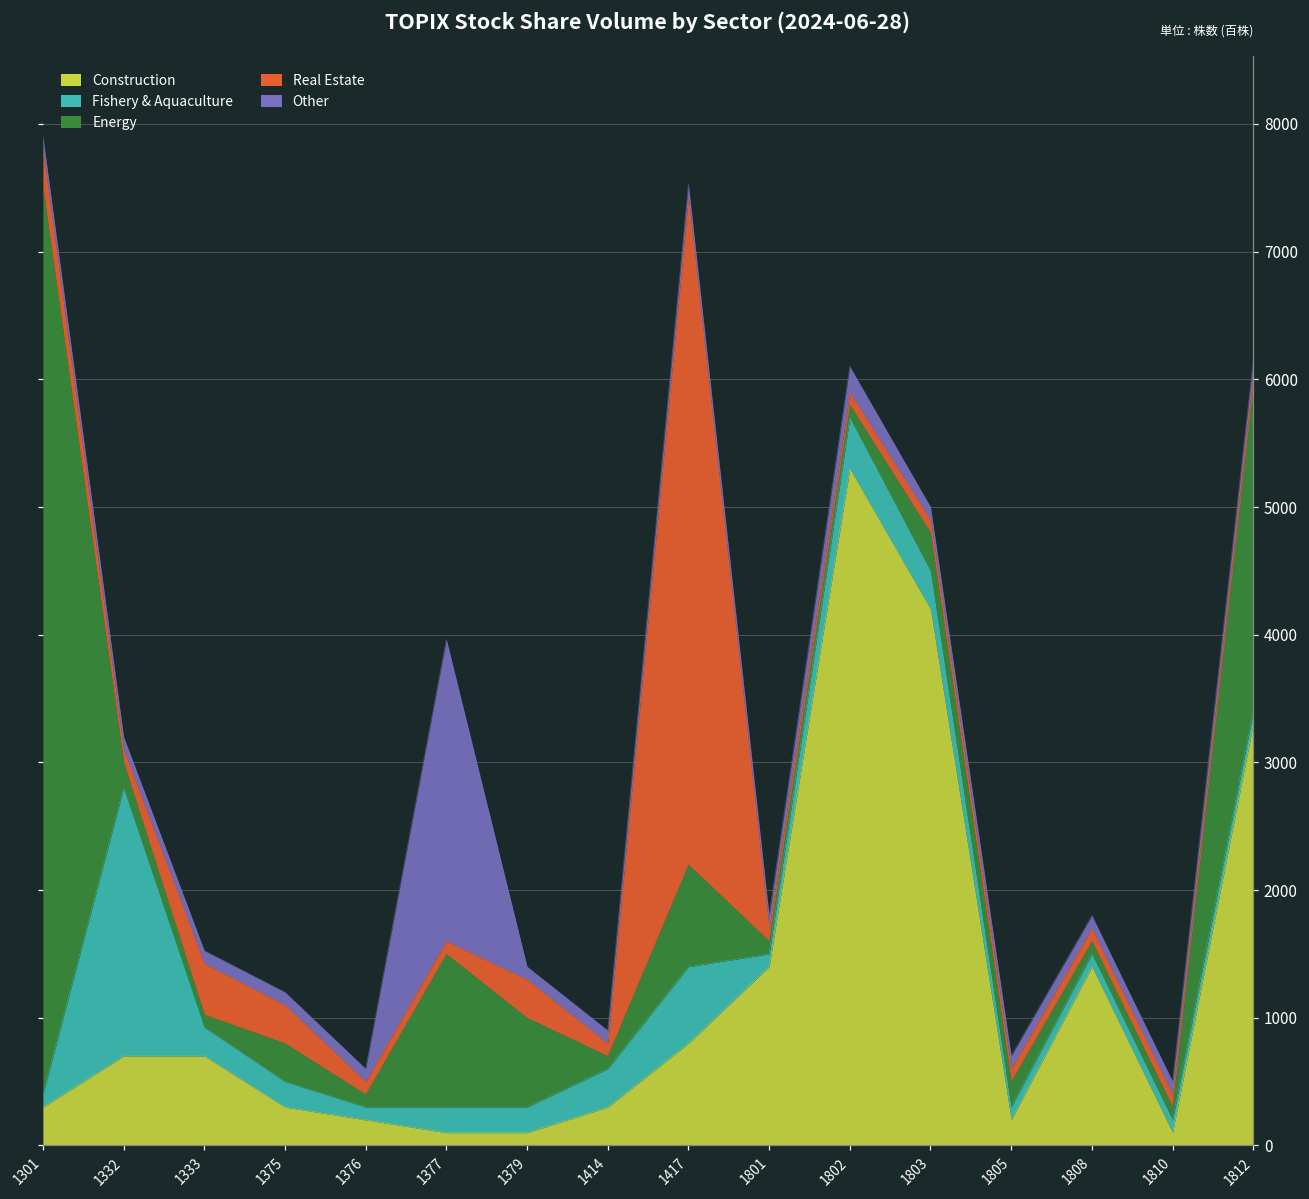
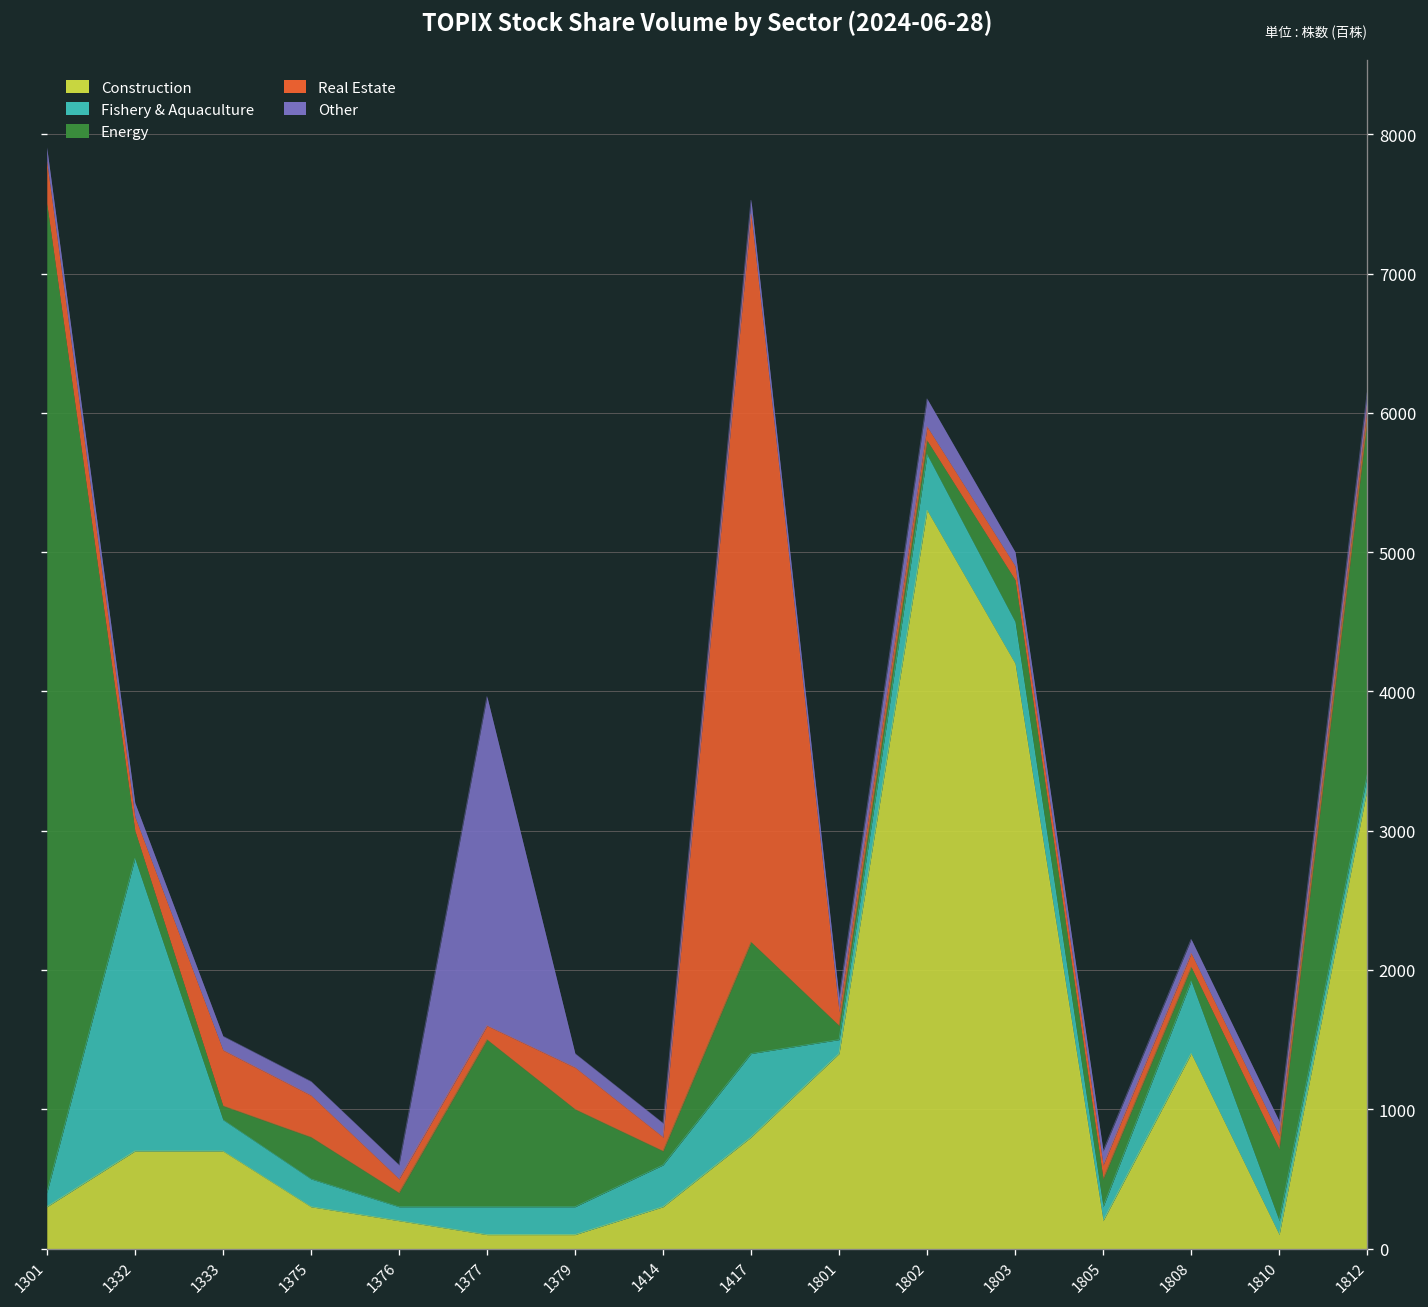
  {
    "Construction": {
      "1301": 300,
      "1332": 700,
      "1333": 700,
      "1375": 300,
      "1376": 200,
      "1377": 100,
      "1379": 100,
      "1414": 300,
      "1417": 800,
      "1801": 1400,
      "1802": 5300,
      "1803": 4200,
      "1805": 200,
      "1808": 1400,
      "1810": 100,
      "1812": 3300
    },
    "Fishery & Aquaculture": {
      "1301": 100,
      "1332": 2100,
      "1333": 230,
      "1375": 200,
      "1376": 100,
      "1377": 200,
      "1379": 200,
      "1414": 300,
      "1417": 600,
      "1801": 100,
      "1802": 400,
      "1803": 300,
      "1805": 100,
-     "1808": 100,
+     "1808": 520,
      "1810": 100,
      "1812": 100
    },
    "Energy": {
      "1301": 7100,
      "1332": 200,
      "1333": 100,
      "1375": 300,
      "1376": 100,
      "1377": 1200,
      "1379": 700,
      "1414": 100,
      "1417": 800,
      "1801": 100,
      "1802": 100,
      "1803": 300,
      "1805": 200,
      "1808": 100,
-     "1810": 100,
+     "1810": 510,
      "1812": 2540
    },
    "Real Estate": {
      "1301": 300,
      "1332": 100,
      "1333": 400,
      "1375": 300,
      "1376": 100,
      "1377": 100,
      "1379": 300,
      "1414": 100,
      "1417": 5230,
      "1801": 100,
      "1802": 100,
      "1803": 100,
      "1805": 100,
      "1808": 100,
      "1810": 100,
      "1812": 100
    },
    "Other": {
      "1301": 100,
      "1332": 100,
      "1333": 100,
      "1375": 100,
      "1376": 100,
      "1377": 2360,
      "1379": 100,
      "1414": 100,
      "1417": 100,
      "1801": 100,
      "1802": 200,
      "1803": 100,
      "1805": 100,
      "1808": 100,
      "1810": 100,
      "1812": 100
    }
  }
